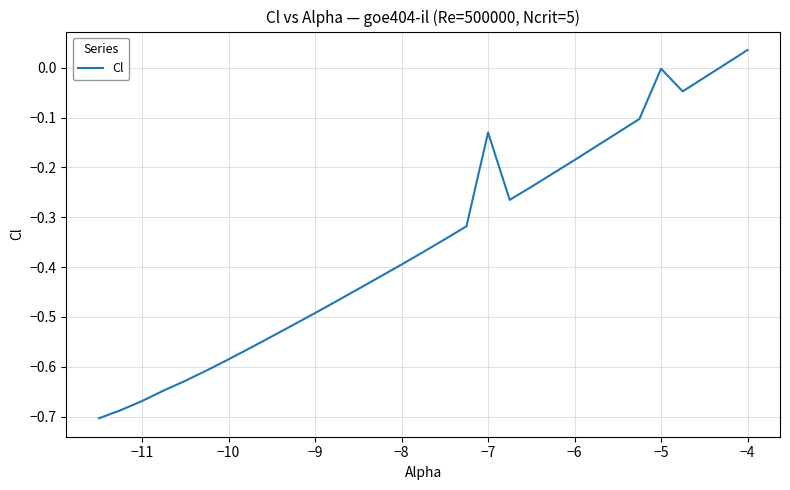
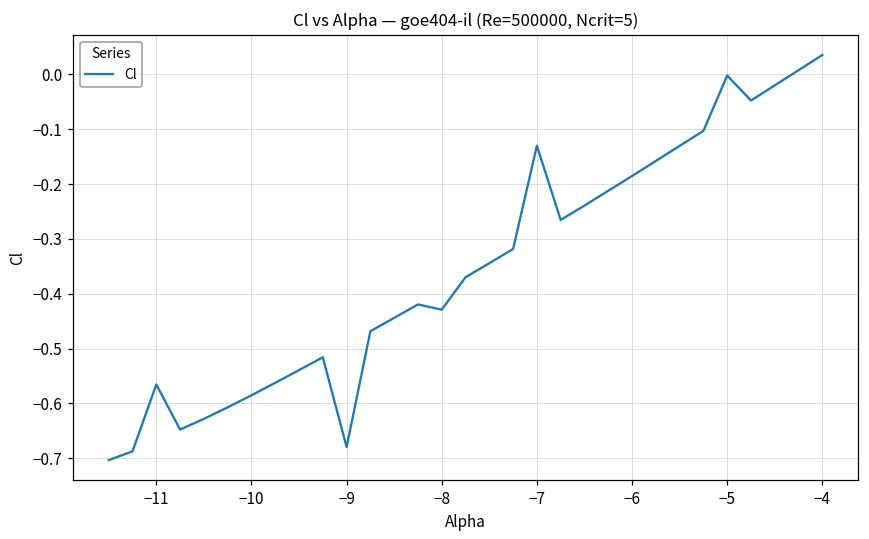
  {
-   "−11": -0.67,
+   "−11": -0.57,
    "−10": -0.59,
-   "−9": -0.49,
-   "−8": -0.40,
+   "−9": -0.68,
+   "−8": -0.43,
    "−7": -0.13,
    "−6": -0.19,
    "−5": 0.00,
    "−4": 0.04
  }
